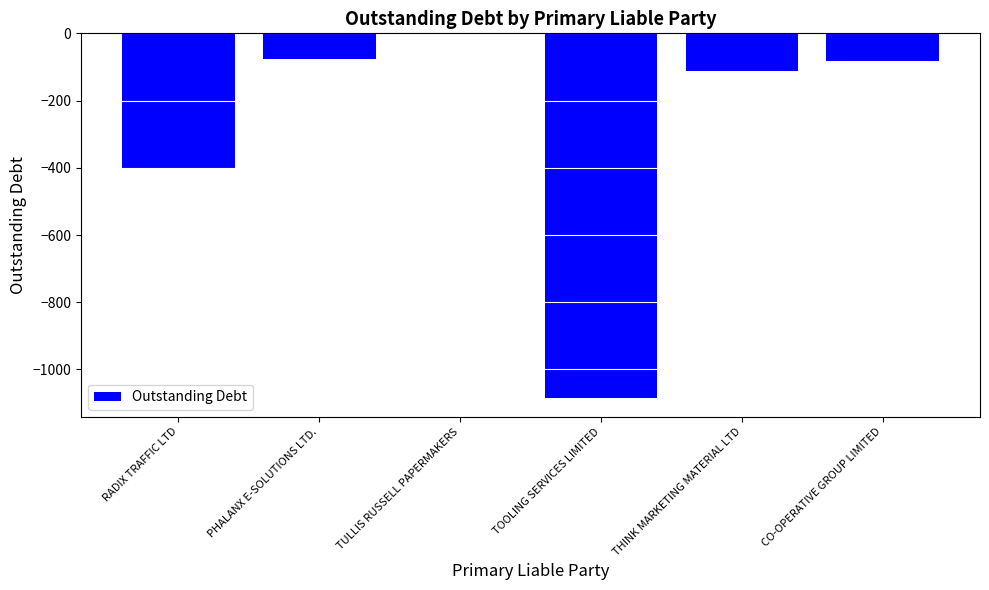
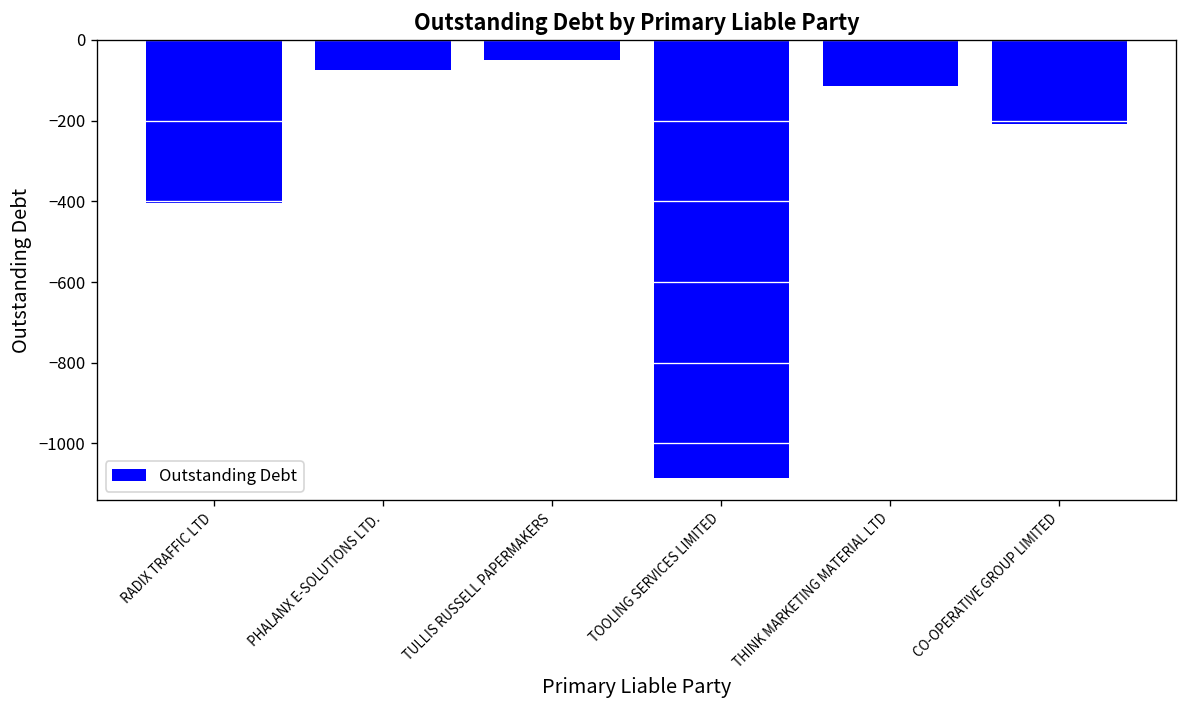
  {
    "RADIX TRAFFIC LTD": -400,
    "PHALANX E-SOLUTIONS LTD.": -80,
-   "TULLIS RUSSELL PAPERMAKERS": 0,
+   "TULLIS RUSSELL PAPERMAKERS": -50,
    "TOOLING SERVICES LIMITED": -1090,
    "THINK MARKETING MATERIAL LTD": -110,
-   "CO-OPERATIVE GROUP LIMITED": -80
+   "CO-OPERATIVE GROUP LIMITED": -210
  }
